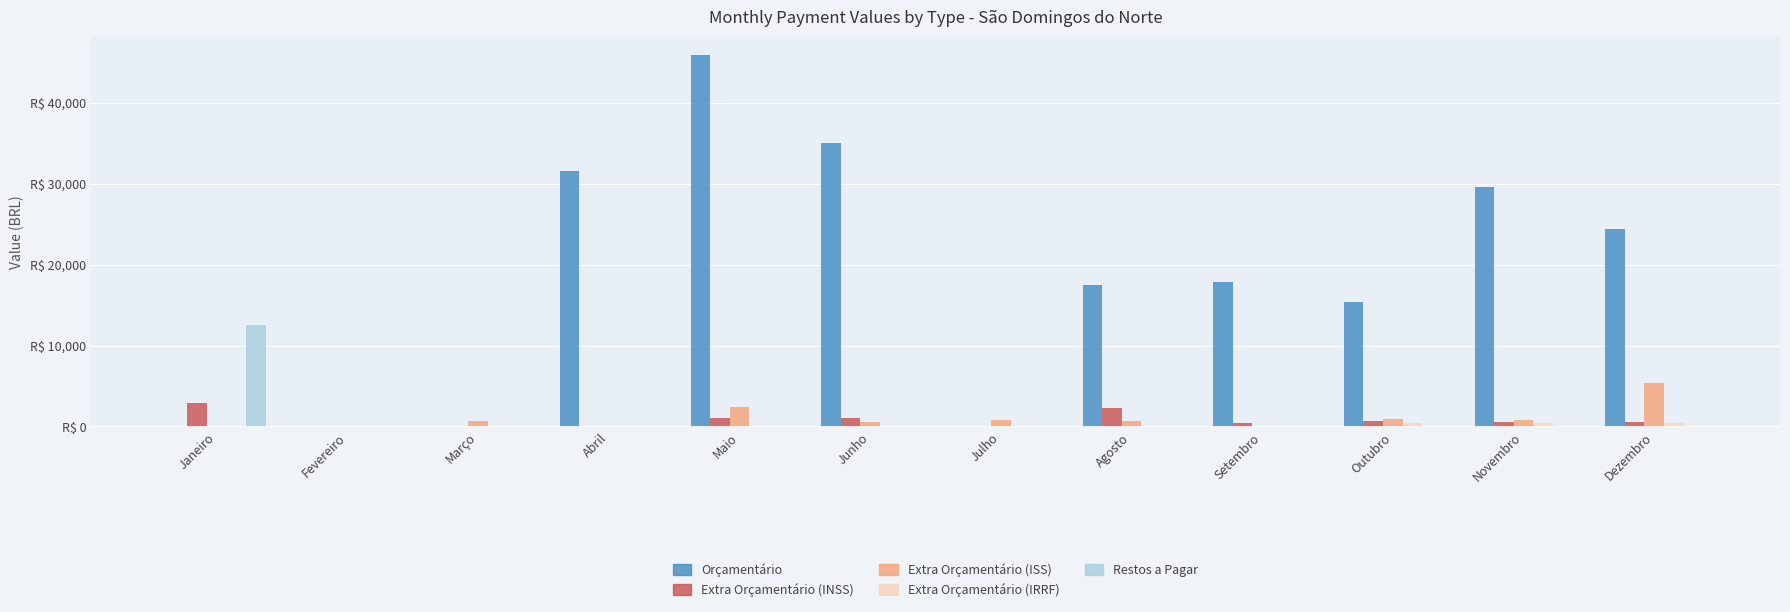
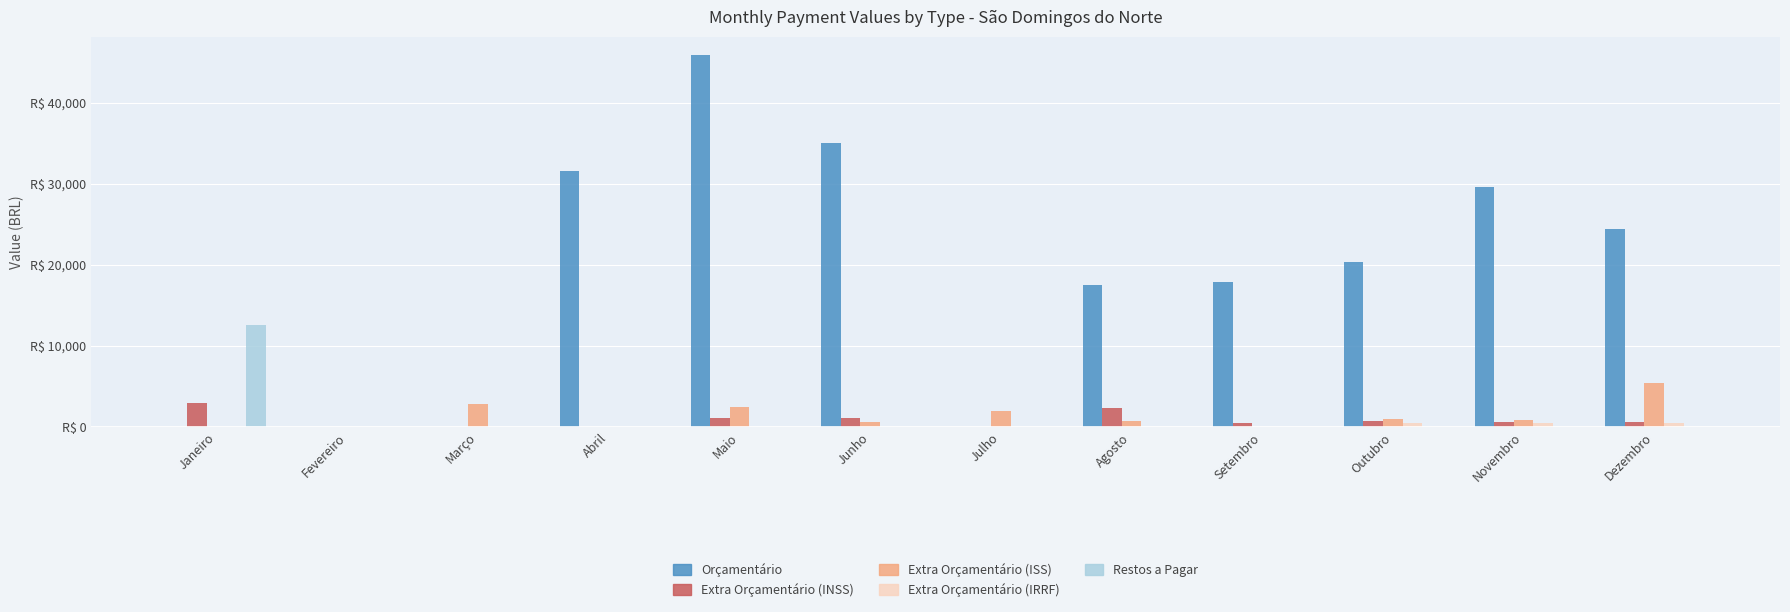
  {
    "Orçamentário": {
      "Janeiro": "R$ 0",
      "Fevereiro": "R$ 0",
      "Março": "R$ 0",
      "Abril": "R$ 32,000",
      "Maio": "R$ 46,000",
      "Junho": "R$ 35,000",
      "Julho": "R$ 0",
      "Agosto": "R$ 18,000",
      "Setembro": "R$ 18,000",
-     "Outubro": "R$ 15,000",
+     "Outubro": "R$ 20,000",
      "Novembro": "R$ 30,000",
      "Dezembro": "R$ 24,000"
    },
    "Extra Orçamentário (INSS)": {
      "Janeiro": "R$ 3,000",
      "Fevereiro": "R$ 0",
      "Março": "R$ 0",
      "Abril": "R$ 0",
      "Maio": "R$ 1,000",
      "Junho": "R$ 1,000",
      "Julho": "R$ 0",
      "Agosto": "R$ 2,000",
      "Setembro": "R$ 0",
      "Outubro": "R$ 1,000",
      "Novembro": "R$ 1,000",
      "Dezembro": "R$ 1,000"
    },
    "Extra Orçamentário (ISS)": {
      "Janeiro": "R$ 0",
      "Fevereiro": "R$ 0",
-     "Março": "R$ 1,000",
+     "Março": "R$ 3,000",
      "Abril": "R$ 0",
      "Maio": "R$ 3,000",
      "Junho": "R$ 1,000",
-     "Julho": "R$ 1,000",
+     "Julho": "R$ 2,000",
      "Agosto": "R$ 1,000",
      "Setembro": "R$ 0",
      "Outubro": "R$ 1,000",
      "Novembro": "R$ 1,000",
      "Dezembro": "R$ 5,000"
    },
    "Extra Orçamentário (IRRF)": {
      "Janeiro": "R$ 0",
      "Fevereiro": "R$ 0",
      "Março": "R$ 0",
      "Abril": "R$ 0",
      "Maio": "R$ 0",
      "Junho": "R$ 0",
      "Julho": "R$ 0",
      "Agosto": "R$ 0",
      "Setembro": "R$ 0",
      "Outubro": "R$ 0",
      "Novembro": "R$ 0",
      "Dezembro": "R$ 0"
    },
    "Restos a Pagar": {
      "Janeiro": "R$ 13,000",
      "Fevereiro": "R$ 0",
      "Março": "R$ 0",
      "Abril": "R$ 0",
      "Maio": "R$ 0",
      "Junho": "R$ 0",
      "Julho": "R$ 0",
      "Agosto": "R$ 0",
      "Setembro": "R$ 0",
      "Outubro": "R$ 0",
      "Novembro": "R$ 0",
      "Dezembro": "R$ 0"
    }
  }
